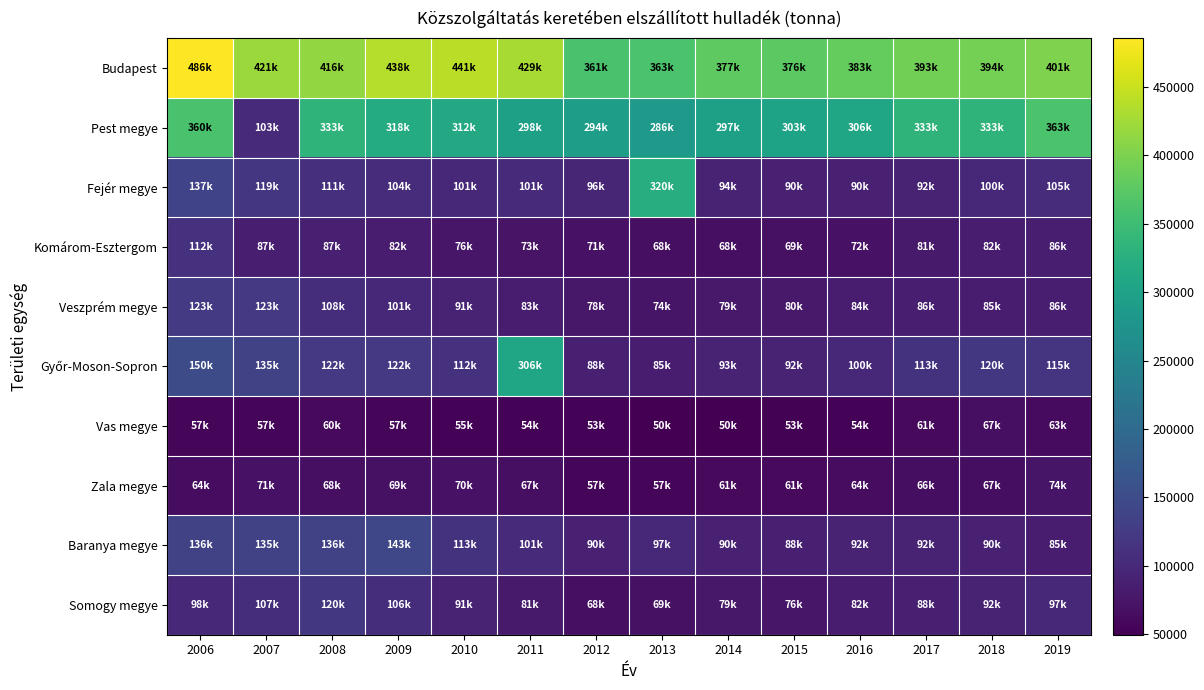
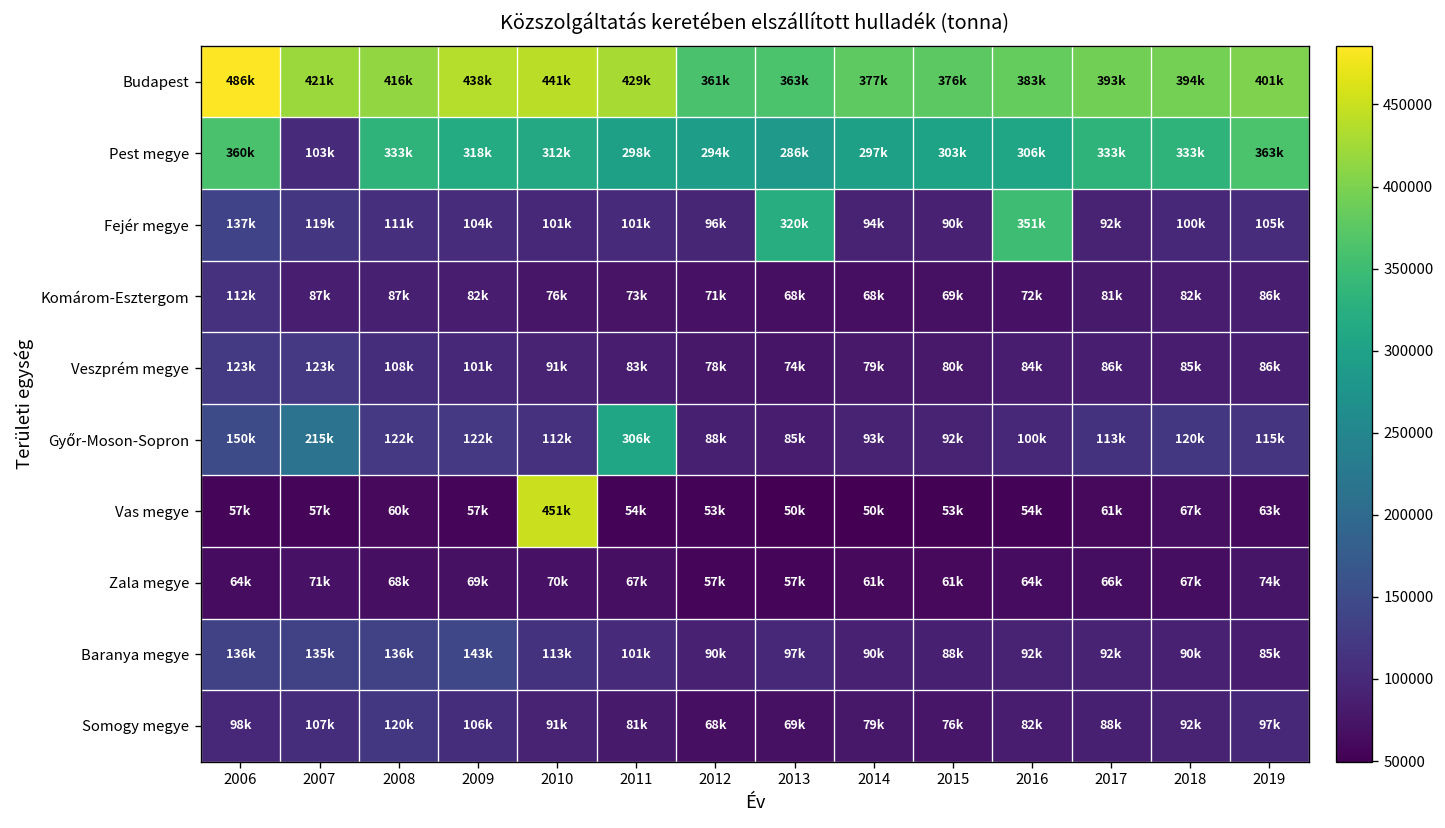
  {
    "Budapest": {
      "2006": "486k",
      "2007": "421k",
      "2008": "416k",
      "2009": "438k",
      "2010": "441k",
      "2011": "429k",
      "2012": "361k",
      "2013": "363k",
      "2014": "377k",
      "2015": "376k",
      "2016": "383k",
      "2017": "393k",
      "2018": "394k",
      "2019": "401k"
    },
    "Pest megye": {
      "2006": "360k",
      "2007": "103k",
      "2008": "333k",
      "2009": "318k",
      "2010": "312k",
      "2011": "298k",
      "2012": "294k",
      "2013": "286k",
      "2014": "297k",
      "2015": "303k",
      "2016": "306k",
      "2017": "333k",
      "2018": "333k",
      "2019": "363k"
    },
    "Fejér megye": {
      "2006": "137k",
      "2007": "119k",
      "2008": "111k",
      "2009": "104k",
      "2010": "101k",
      "2011": "101k",
      "2012": "96k",
      "2013": "320k",
      "2014": "94k",
      "2015": "90k",
-     "2016": "90k",
+     "2016": "351k",
      "2017": "92k",
      "2018": "100k",
      "2019": "105k"
    },
    "Komárom-Esztergom": {
      "2006": "112k",
      "2007": "87k",
      "2008": "87k",
      "2009": "82k",
      "2010": "76k",
      "2011": "73k",
      "2012": "71k",
      "2013": "68k",
      "2014": "68k",
      "2015": "69k",
      "2016": "72k",
      "2017": "81k",
      "2018": "82k",
      "2019": "86k"
    },
    "Veszprém megye": {
      "2006": "123k",
      "2007": "123k",
      "2008": "108k",
      "2009": "101k",
      "2010": "91k",
      "2011": "83k",
      "2012": "78k",
      "2013": "74k",
      "2014": "79k",
      "2015": "80k",
      "2016": "84k",
      "2017": "86k",
      "2018": "85k",
      "2019": "86k"
    },
    "Győr-Moson-Sopron": {
      "2006": "150k",
-     "2007": "135k",
+     "2007": "215k",
      "2008": "122k",
      "2009": "122k",
      "2010": "112k",
      "2011": "306k",
      "2012": "88k",
      "2013": "85k",
      "2014": "93k",
      "2015": "92k",
      "2016": "100k",
      "2017": "113k",
      "2018": "120k",
      "2019": "115k"
    },
    "Vas megye": {
      "2006": "57k",
      "2007": "57k",
      "2008": "60k",
      "2009": "57k",
-     "2010": "55k",
+     "2010": "451k",
      "2011": "54k",
      "2012": "53k",
      "2013": "50k",
      "2014": "50k",
      "2015": "53k",
      "2016": "54k",
      "2017": "61k",
      "2018": "67k",
      "2019": "63k"
    },
    "Zala megye": {
      "2006": "64k",
      "2007": "71k",
      "2008": "68k",
      "2009": "69k",
      "2010": "70k",
      "2011": "67k",
      "2012": "57k",
      "2013": "57k",
      "2014": "61k",
      "2015": "61k",
      "2016": "64k",
      "2017": "66k",
      "2018": "67k",
      "2019": "74k"
    },
    "Baranya megye": {
      "2006": "136k",
      "2007": "135k",
      "2008": "136k",
      "2009": "143k",
      "2010": "113k",
      "2011": "101k",
      "2012": "90k",
      "2013": "97k",
      "2014": "90k",
      "2015": "88k",
      "2016": "92k",
      "2017": "92k",
      "2018": "90k",
      "2019": "85k"
    },
    "Somogy megye": {
      "2006": "98k",
      "2007": "107k",
      "2008": "120k",
      "2009": "106k",
      "2010": "91k",
      "2011": "81k",
      "2012": "68k",
      "2013": "69k",
      "2014": "79k",
      "2015": "76k",
      "2016": "82k",
      "2017": "88k",
      "2018": "92k",
      "2019": "97k"
    }
  }
